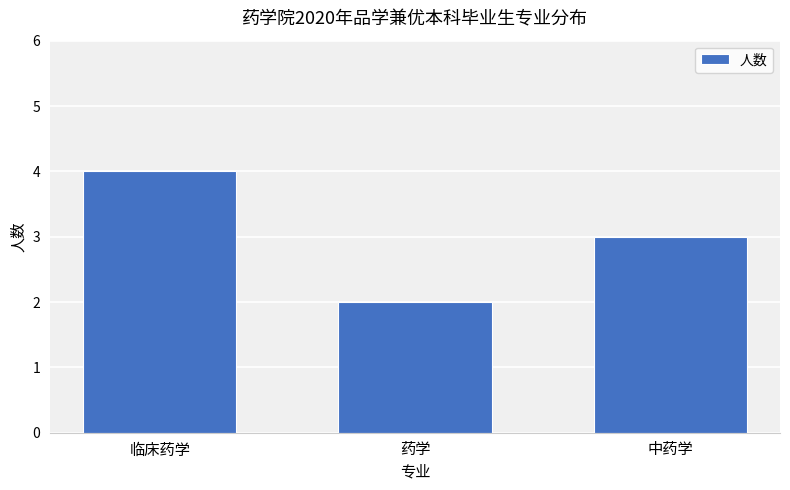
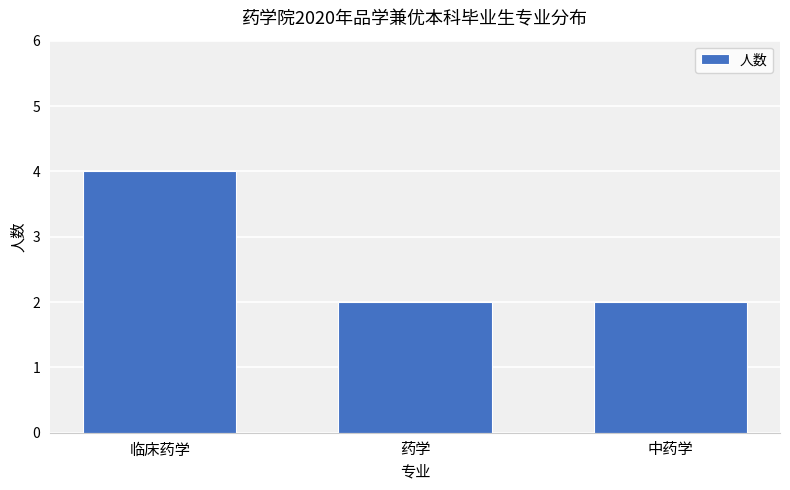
  {
    "临床药学": 4,
    "药学": 2,
-   "中药学": 3
+   "中药学": 2
  }
